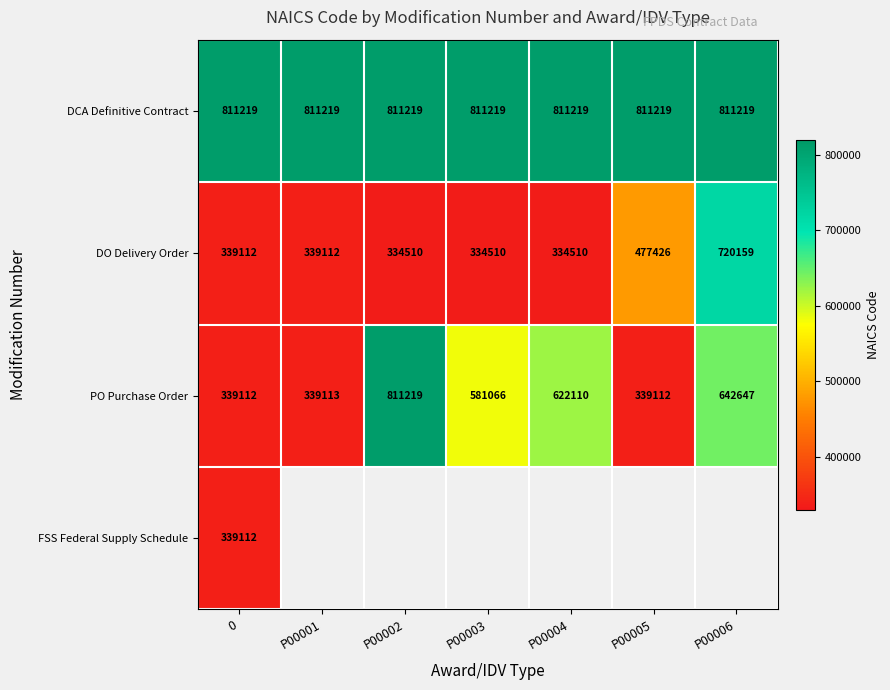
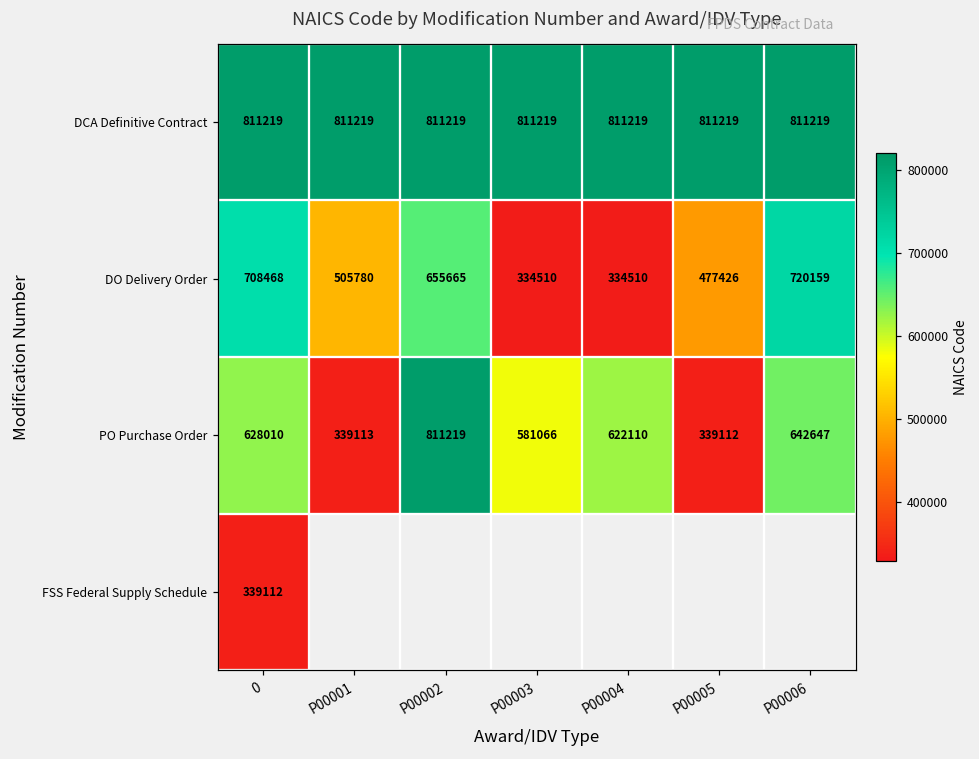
  {
    "DCA Definitive Contract": {
      "0": 811219,
      "P00001": 811219,
      "P00002": 811219,
      "P00003": 811219,
      "P00004": 811219,
      "P00005": 811219,
      "P00006": 811219
    },
    "DO Delivery Order": {
-     "0": 339112,
-     "P00001": 339112,
-     "P00002": 334510,
+     "0": 708468,
+     "P00001": 505780,
+     "P00002": 655665,
      "P00003": 334510,
      "P00004": 334510,
      "P00005": 477426,
      "P00006": 720159
    },
    "PO Purchase Order": {
-     "0": 339112,
+     "0": 628010,
      "P00001": 339113,
      "P00002": 811219,
      "P00003": 581066,
      "P00004": 622110,
      "P00005": 339112,
      "P00006": 642647
    },
    "FSS Federal Supply Schedule": {
      "0": 339112
    }
  }
